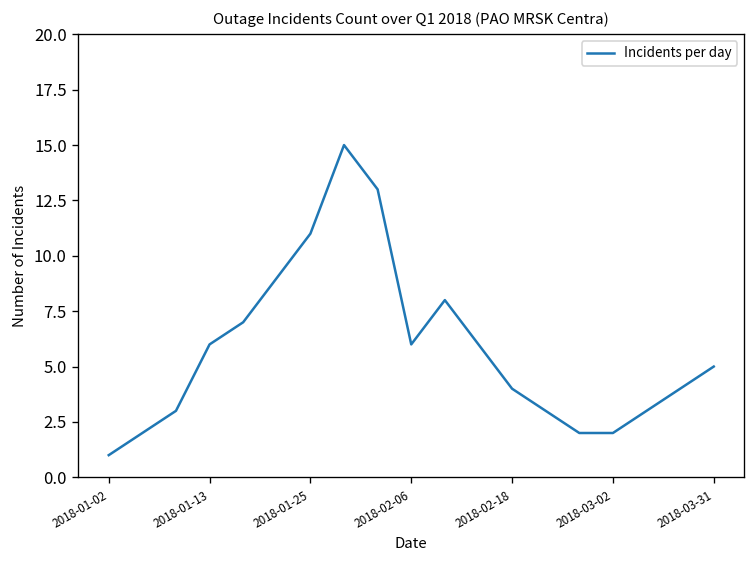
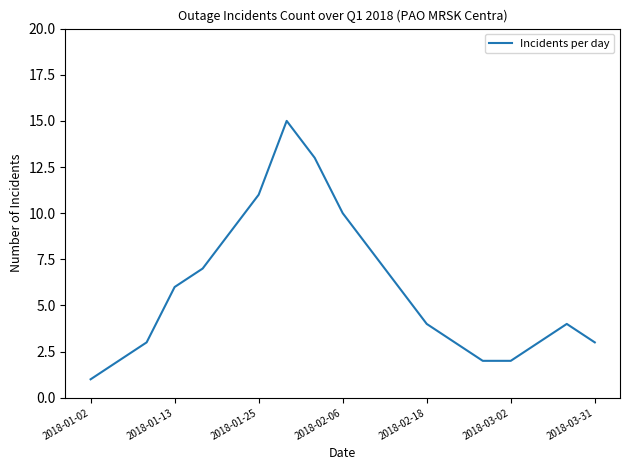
  {
    "2018-01-02": 1,
    "2018-01-13": 6,
    "2018-01-25": 11,
-   "2018-02-06": 6,
+   "2018-02-06": 10,
    "2018-02-18": 4,
    "2018-03-02": 2,
-   "2018-03-31": 5
+   "2018-03-31": 3
  }
